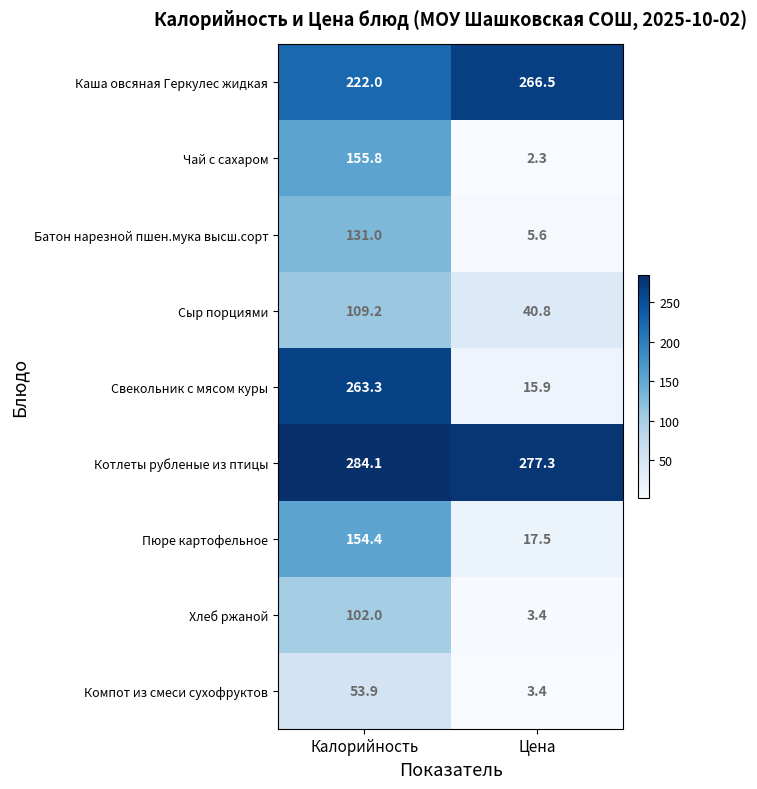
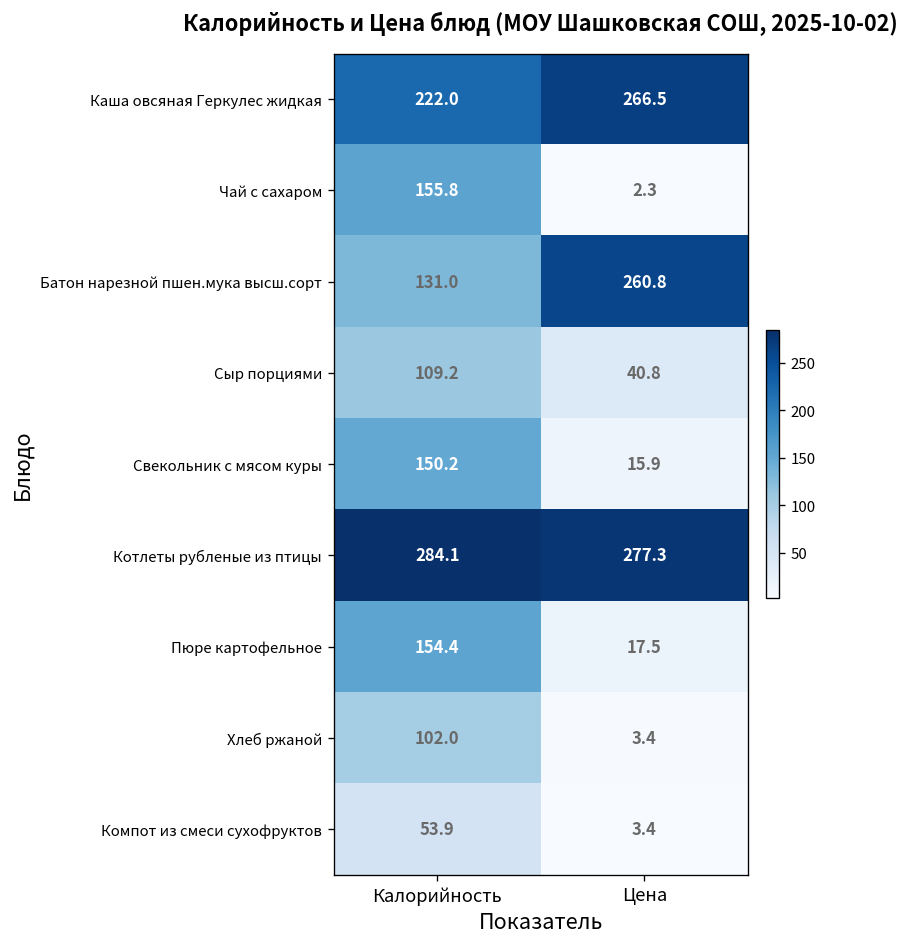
  {
    "Каша овсяная Геркулес жидкая": {
      "Калорийность": 222.0,
      "Цена": 266.5
    },
    "Чай с сахаром": {
      "Калорийность": 155.8,
      "Цена": 2.3
    },
    "Батон нарезной пшен.мука высш.сорт": {
      "Калорийность": 131.0,
-     "Цена": 5.6
+     "Цена": 260.8
    },
    "Сыр порциями": {
      "Калорийность": 109.2,
      "Цена": 40.8
    },
    "Свекольник с мясом куры": {
-     "Калорийность": 263.3,
+     "Калорийность": 150.2,
      "Цена": 15.9
    },
    "Котлеты рубленые из птицы": {
      "Калорийность": 284.1,
      "Цена": 277.3
    },
    "Пюре картофельное": {
      "Калорийность": 154.4,
      "Цена": 17.5
    },
    "Хлеб ржаной": {
      "Калорийность": 102.0,
      "Цена": 3.4
    },
    "Компот из смеси сухофруктов": {
      "Калорийность": 53.9,
      "Цена": 3.4
    }
  }
